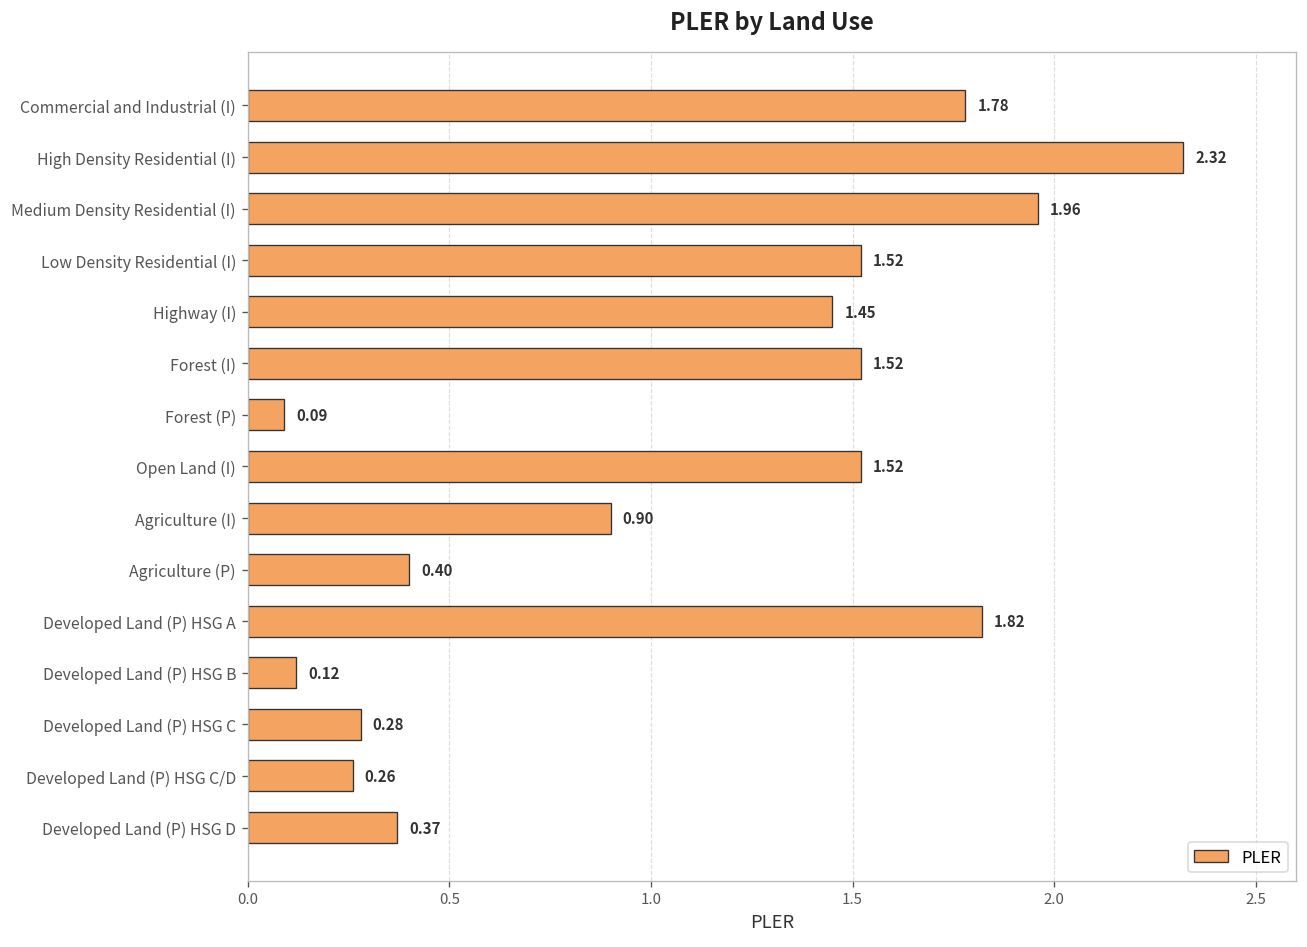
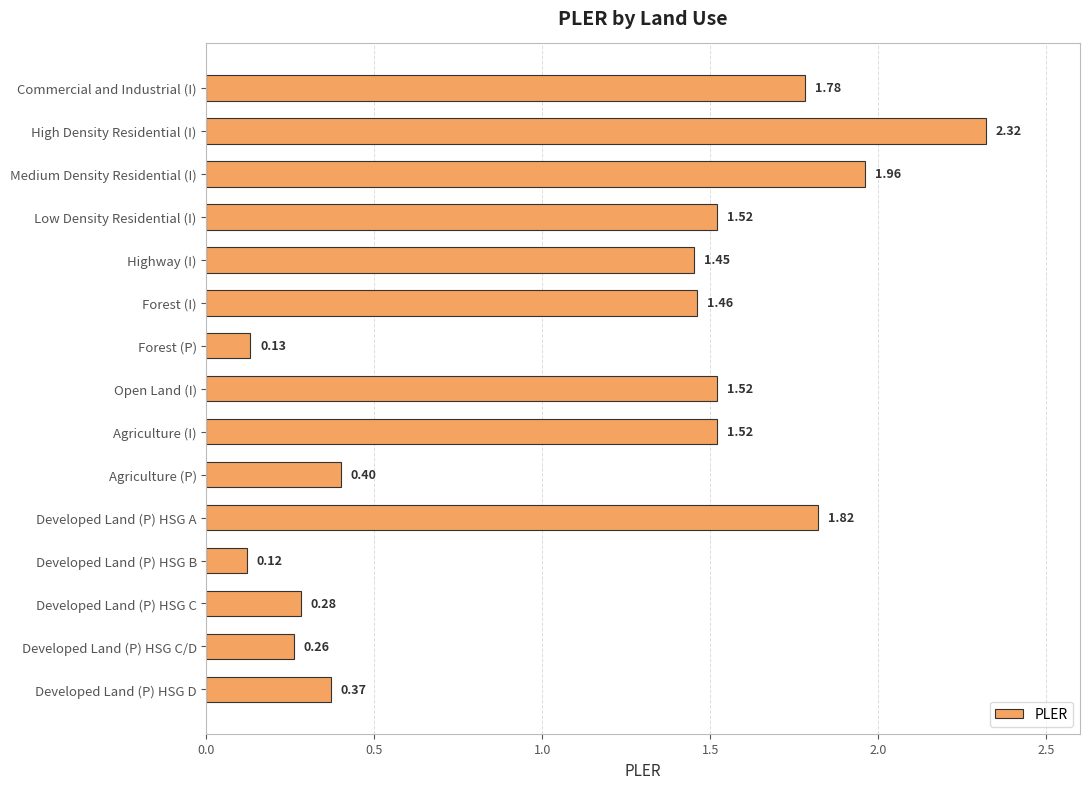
  {
    "Commercial and Industrial (I)": 1.78,
    "High Density Residential (I)": 2.32,
    "Medium Density Residential (I)": 1.96,
    "Low Density Residential (I)": 1.52,
    "Highway (I)": 1.45,
-   "Forest (I)": 1.52,
-   "Forest (P)": 0.09,
+   "Forest (I)": 1.46,
+   "Forest (P)": 0.13,
    "Open Land (I)": 1.52,
-   "Agriculture (I)": 0.90,
+   "Agriculture (I)": 1.52,
    "Agriculture (P)": 0.40,
    "Developed Land (P) HSG A": 1.82,
    "Developed Land (P) HSG B": 0.12,
    "Developed Land (P) HSG C": 0.28,
    "Developed Land (P) HSG C/D": 0.26,
    "Developed Land (P) HSG D": 0.37
  }
